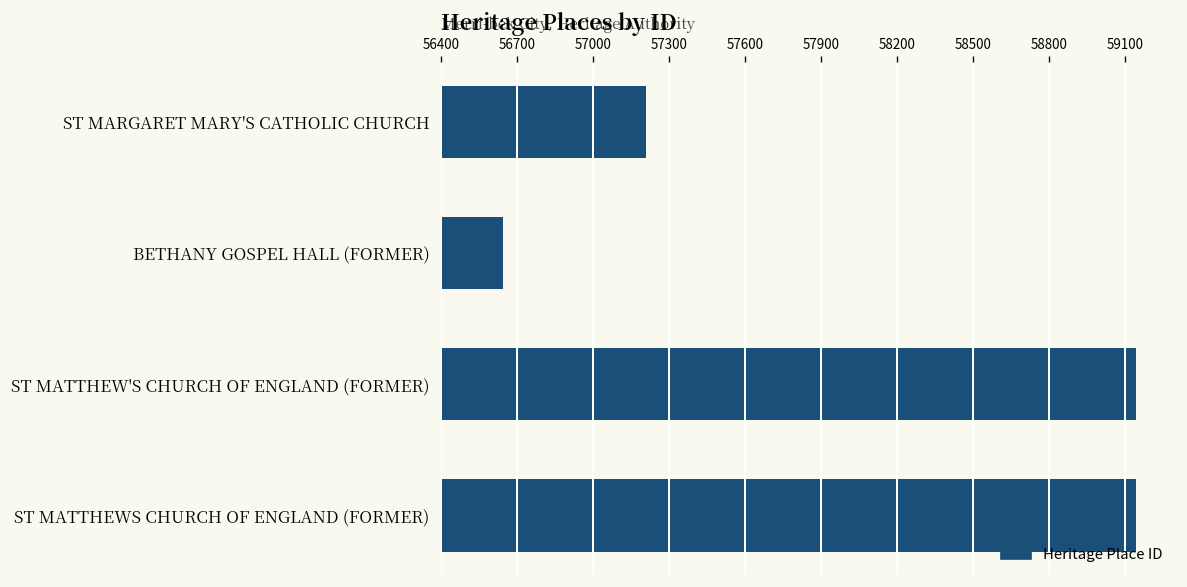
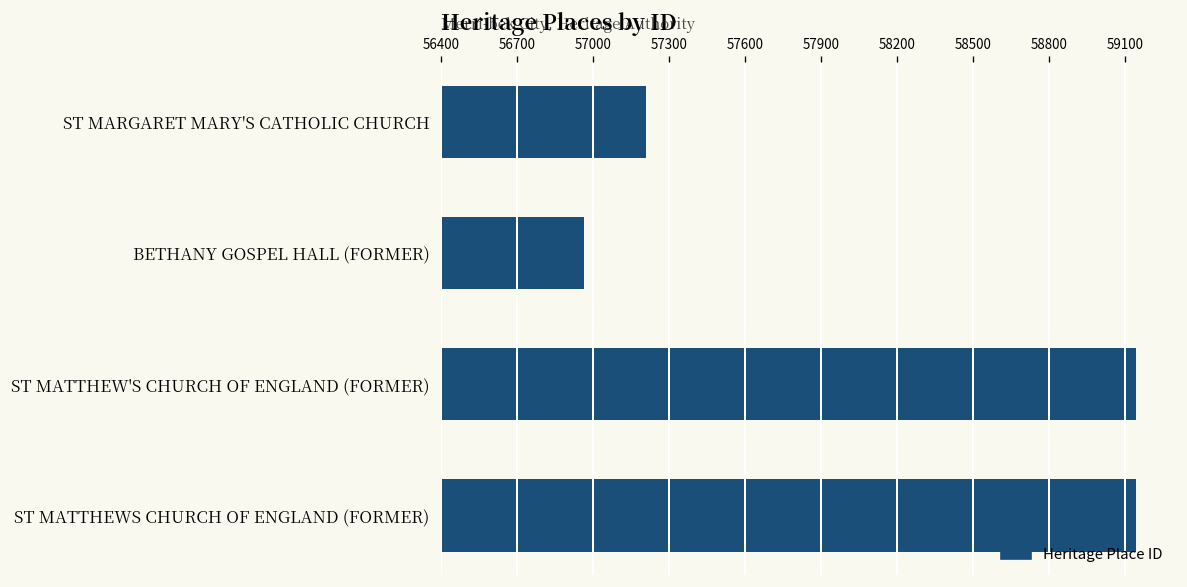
  {
    "ST MARGARET MARY'S CATHOLIC CHURCH": 57210,
-   "BETHANY GOSPEL HALL (FORMER)": 56640,
+   "BETHANY GOSPEL HALL (FORMER)": 56960,
    "ST MATTHEW'S CHURCH OF ENGLAND (FORMER)": 59140,
    "ST MATTHEWS CHURCH OF ENGLAND (FORMER)": 59140
  }
